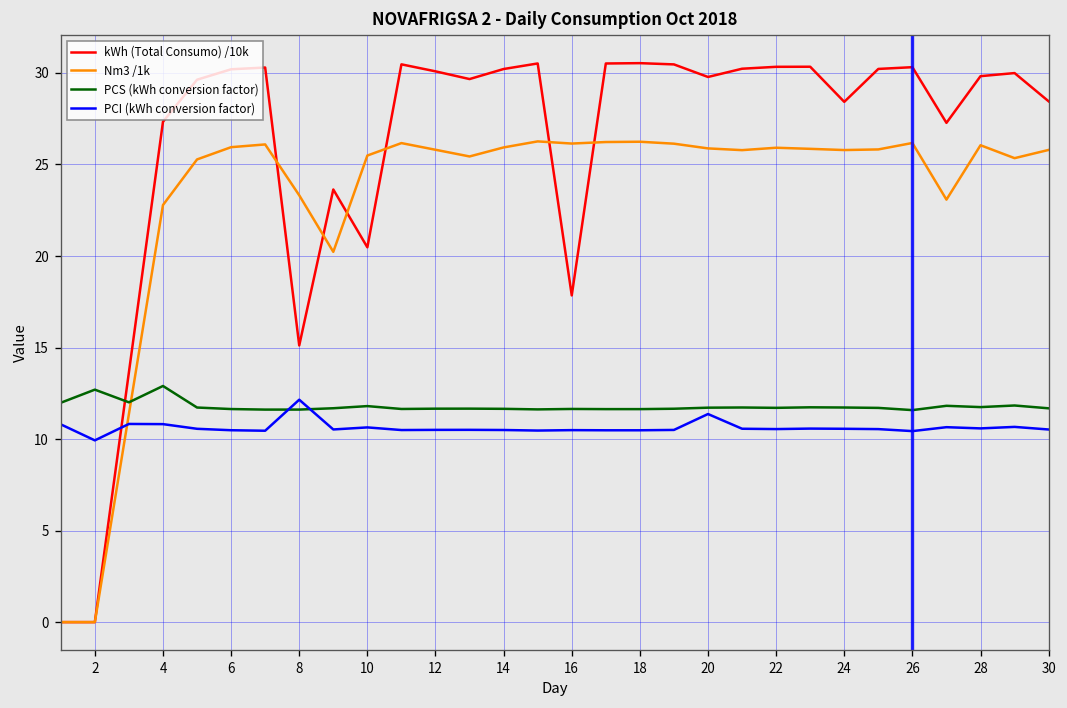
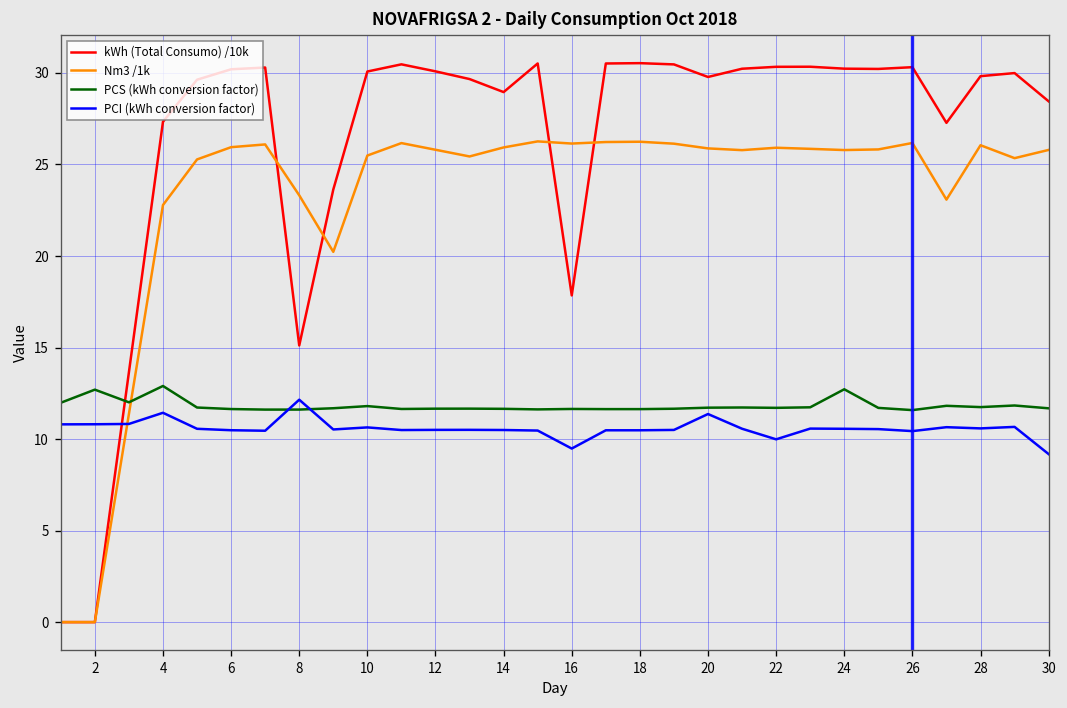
  {
    "kWh (Total Consumo) /10k": {
      "4": 27.3,
      "8": 15.1,
-     "10": 20.5,
+     "10": 30.1,
      "12": 30.1,
-     "14": 30.2,
+     "14": 29.0,
      "16": 17.8,
      "18": 30.5,
      "20": 29.8,
      "22": 30.3,
-     "24": 28.4,
+     "24": 30.2,
      "26": 30.3,
      "28": 29.8,
      "30": 28.5
    },
    "Nm3 /1k": {
      "4": 22.8,
      "6": 25.9,
      "8": 23.3,
      "10": 25.5,
      "12": 25.8,
      "14": 25.9,
      "16": 26.1,
      "18": 26.2,
      "20": 25.9,
      "22": 25.9,
      "24": 25.8,
      "26": 26.2,
      "28": 26.1,
      "30": 25.8
    },
    "PCS (kWh conversion factor)": {
      "2": 12.7,
      "4": 12.9,
      "6": 11.6,
      "8": 11.6,
      "10": 11.8,
      "12": 11.7,
      "14": 11.7,
      "16": 11.6,
      "18": 11.6,
      "20": 11.7,
      "22": 11.7,
-     "24": 11.7,
+     "24": 12.7,
      "26": 11.6,
      "28": 11.7,
      "30": 11.7
    },
    "PCI (kWh conversion factor)": {
-     "2": 9.9,
-     "4": 10.8,
+     "2": 10.8,
+     "4": 11.4,
      "6": 10.5,
      "8": 12.2,
      "10": 10.6,
      "12": 10.5,
      "14": 10.5,
-     "16": 10.5,
+     "16": 9.5,
      "18": 10.5,
      "20": 11.4,
-     "22": 10.5,
+     "22": 10.0,
      "24": 10.6,
      "26": 10.4,
      "28": 10.6,
-     "30": 10.5
+     "30": 9.2
    }
  }
